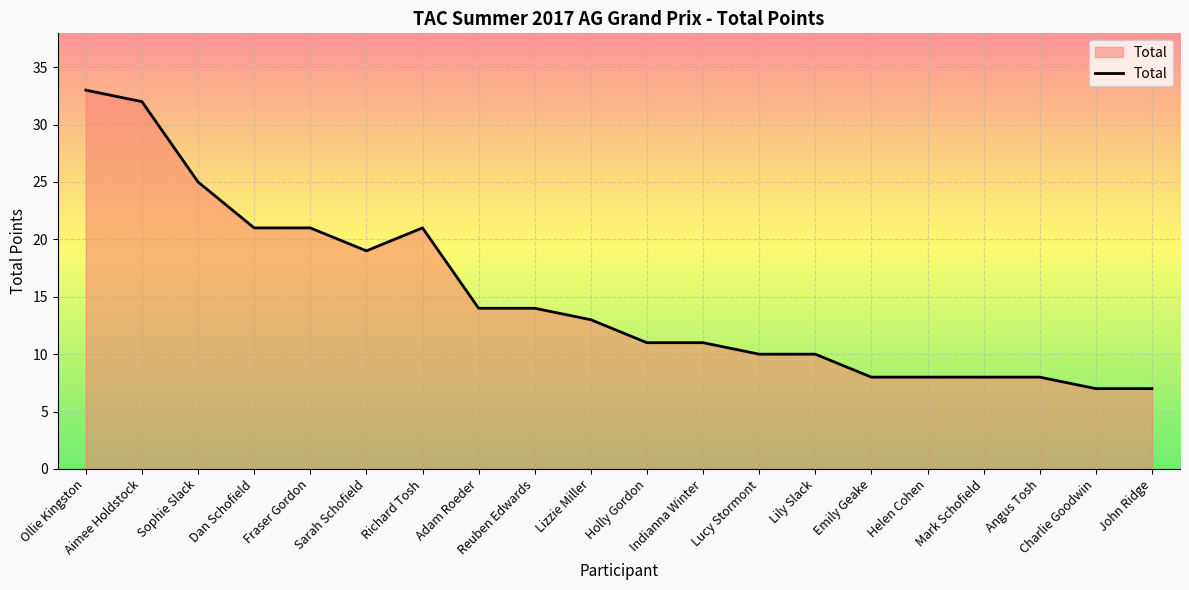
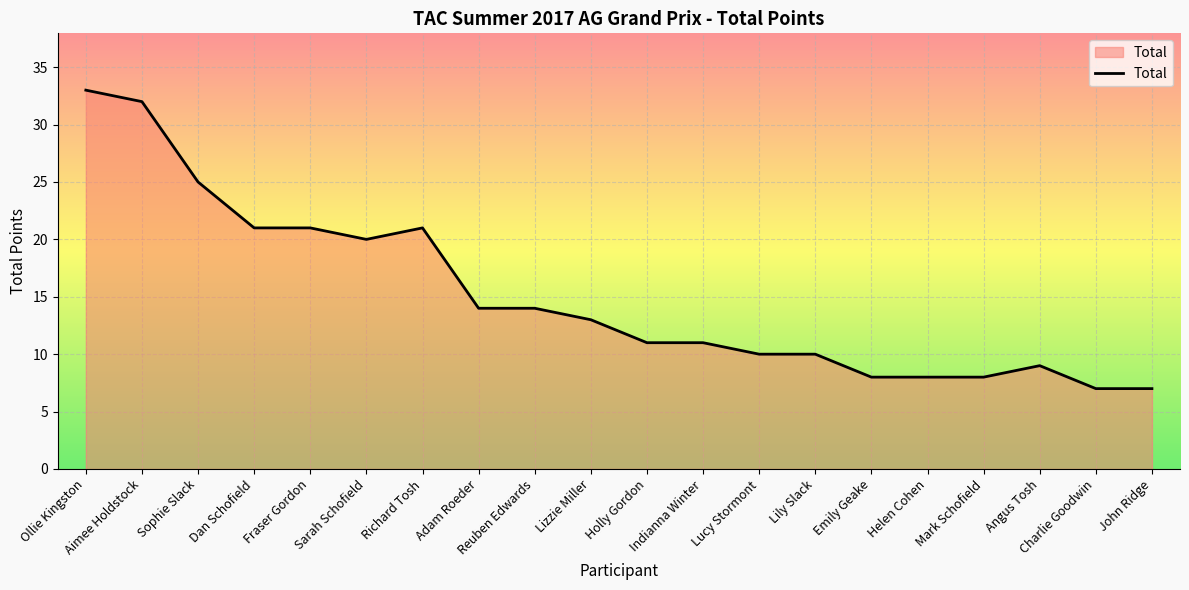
  {
    "Ollie Kingston": 33,
    "Aimee Holdstock": 32,
    "Sophie Slack": 25,
    "Dan Schofield": 21,
    "Fraser Gordon": 21,
-   "Sarah Schofield": 19,
+   "Sarah Schofield": 20,
    "Richard Tosh": 21,
    "Adam Roeder": 14,
    "Reuben Edwards": 14,
    "Lizzie Miller": 13,
    "Holly Gordon": 11,
    "Indianna Winter": 11,
    "Lucy Stormont": 10,
    "Lily Slack": 10,
    "Emily Geake": 8,
    "Helen Cohen": 8,
    "Mark Schofield": 8,
-   "Angus Tosh": 8,
+   "Angus Tosh": 9,
    "Charlie Goodwin": 7,
    "John Ridge": 7
  }
